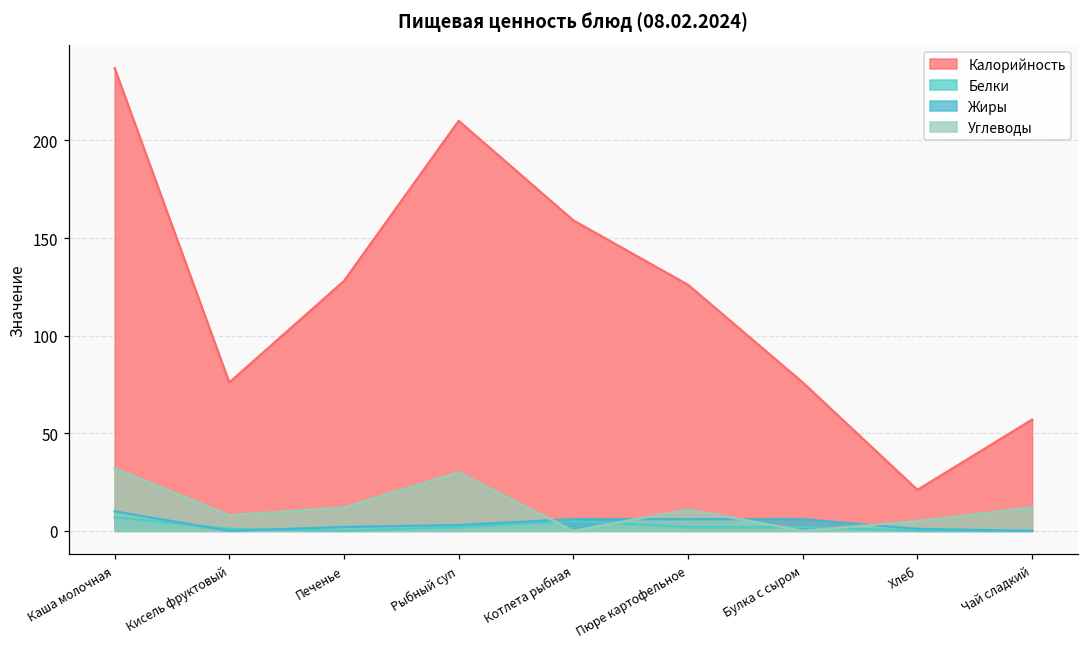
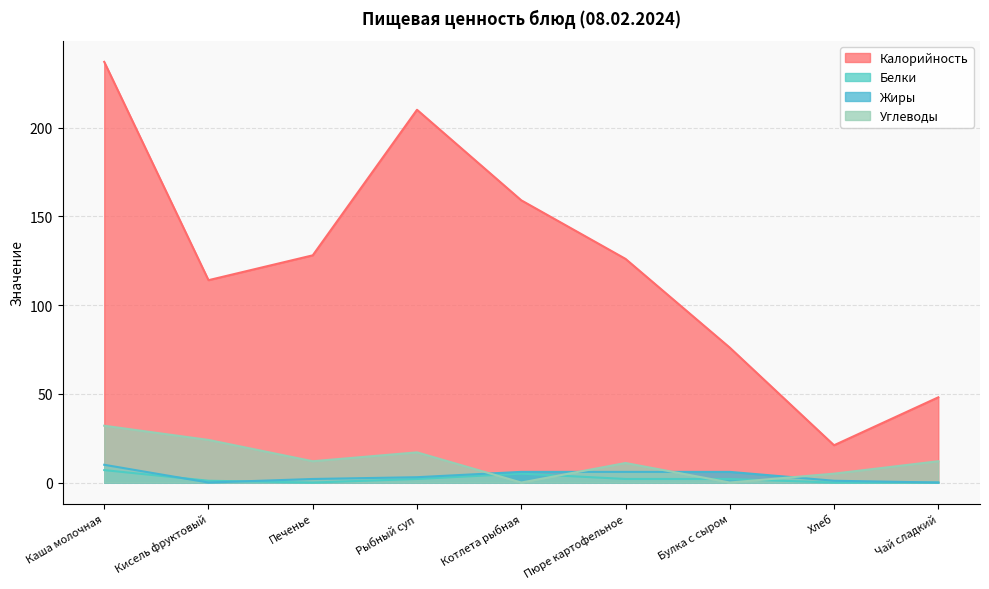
  {
    "Калорийность": {
      "Каша молочная": 237,
-     "Кисель фруктовый": 76,
+     "Кисель фруктовый": 114,
      "Печенье": 128,
      "Рыбный суп": 210,
      "Котлета рыбная": 159,
      "Пюре картофельное": 126,
      "Булка с сыром": 76,
      "Хлеб": 21,
-     "Чай сладкий": 57
+     "Чай сладкий": 48
    },
    "Углеводы": {
      "Каша молочная": 32,
-     "Кисель фруктовый": 8,
+     "Кисель фруктовый": 24,
      "Печенье": 12,
-     "Рыбный суп": 30,
+     "Рыбный суп": 17,
      "Котлета рыбная": 0,
      "Пюре картофельное": 11,
      "Булка с сыром": 0,
      "Хлеб": 5,
      "Чай сладкий": 12
    }
  }
